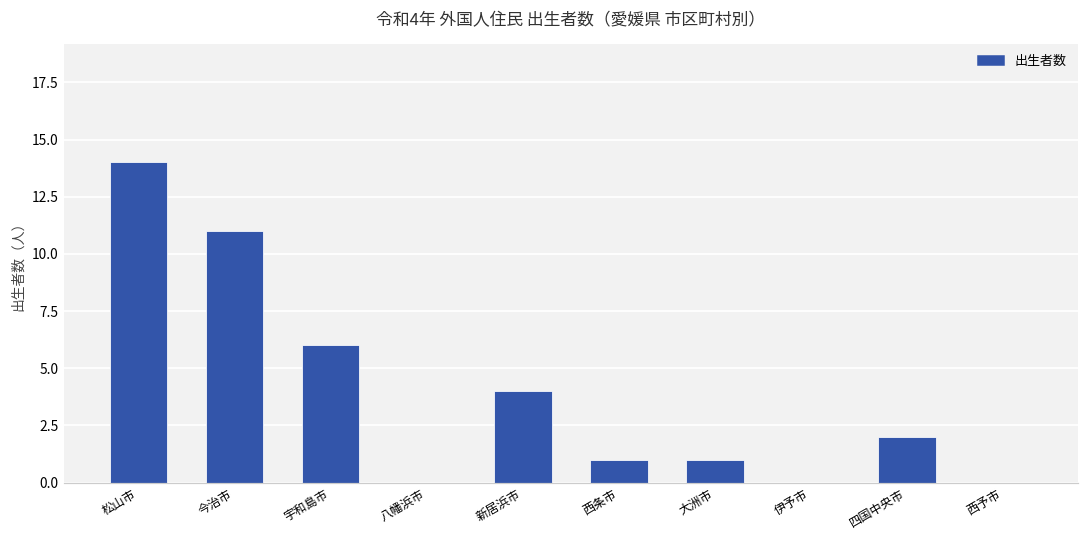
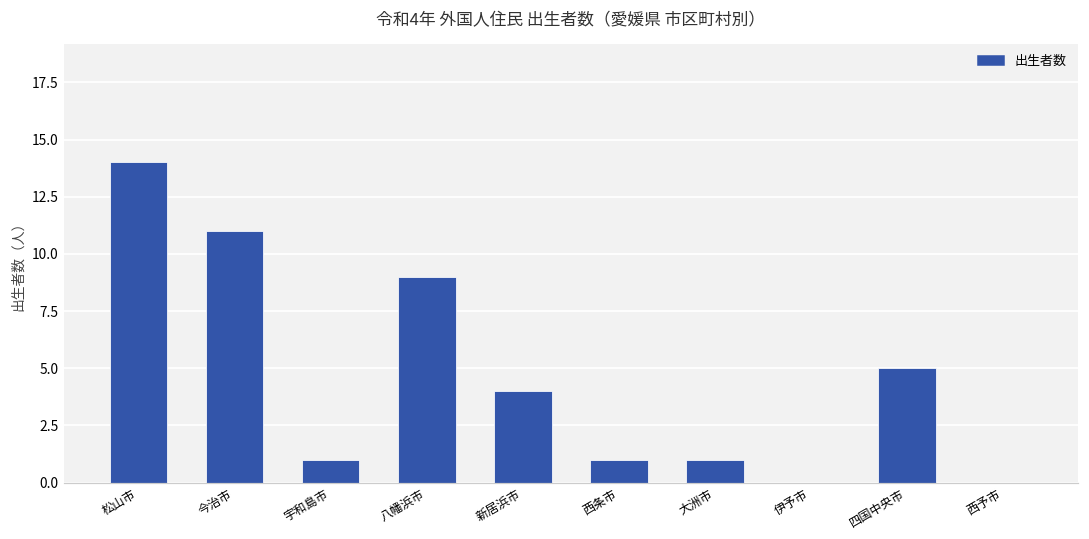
  {
    "松山市": 14,
    "今治市": 11,
-   "宇和島市": 6,
-   "八幡浜市": 0,
+   "宇和島市": 1,
+   "八幡浜市": 9,
    "新居浜市": 4,
    "西条市": 1,
    "大洲市": 1,
    "伊予市": 0,
-   "四国中央市": 2,
+   "四国中央市": 5,
    "西予市": 0
  }
